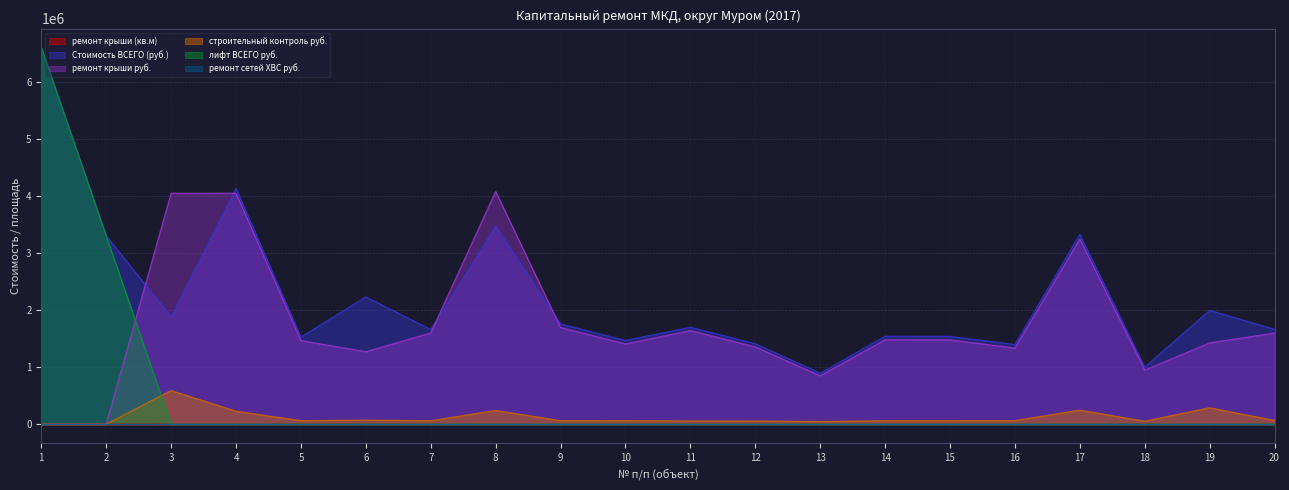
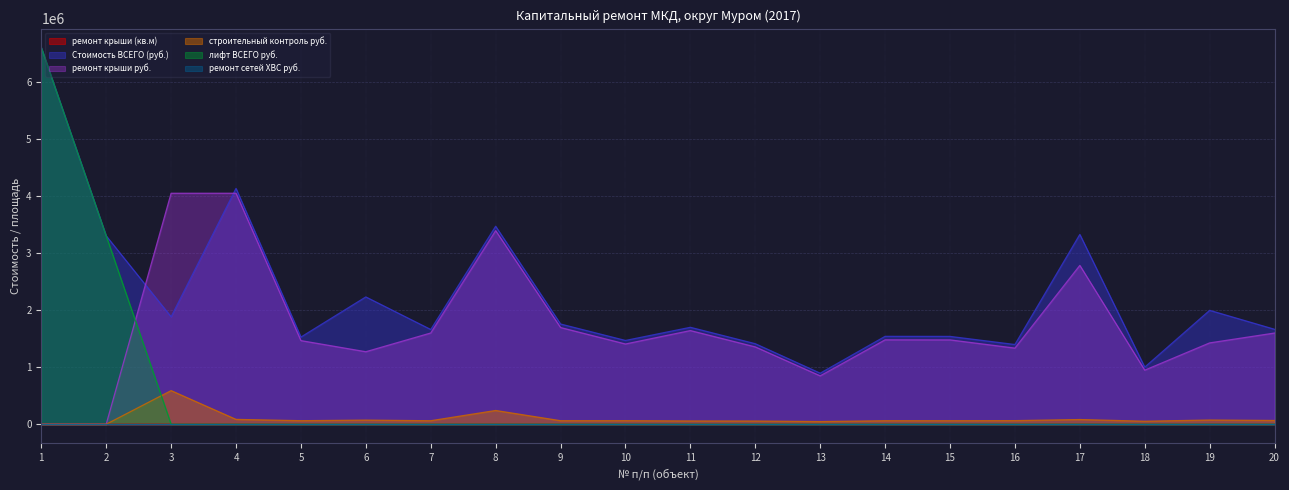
  {
    "ремонт крыши руб.": {
      "3": 4000000,
      "4": 4000000,
      "5": 1500000,
      "6": 1300000,
      "7": 1600000,
-     "8": 4100000,
+     "8": 3400000,
      "9": 1700000,
      "10": 1400000,
      "11": 1600000,
      "12": 1400000,
      "13": 800000,
      "14": 1500000,
      "15": 1500000,
      "16": 1300000,
-     "17": 3200000,
+     "17": 2800000,
      "18": 900000,
      "19": 1400000,
      "20": 1600000
    },
    "строительный контроль руб.": {
      "3": 600000,
-     "4": 200000,
+     "4": 100000,
      "5": 100000,
      "6": 100000,
      "7": 100000,
      "8": 200000,
      "9": 100000,
      "10": 100000,
      "11": 100000,
      "12": 100000,
      "13": 0,
      "14": 100000,
      "15": 100000,
      "16": 100000,
-     "17": 200000,
+     "17": 100000,
      "18": 100000,
-     "19": 300000,
+     "19": 100000,
      "20": 100000
    }
  }
